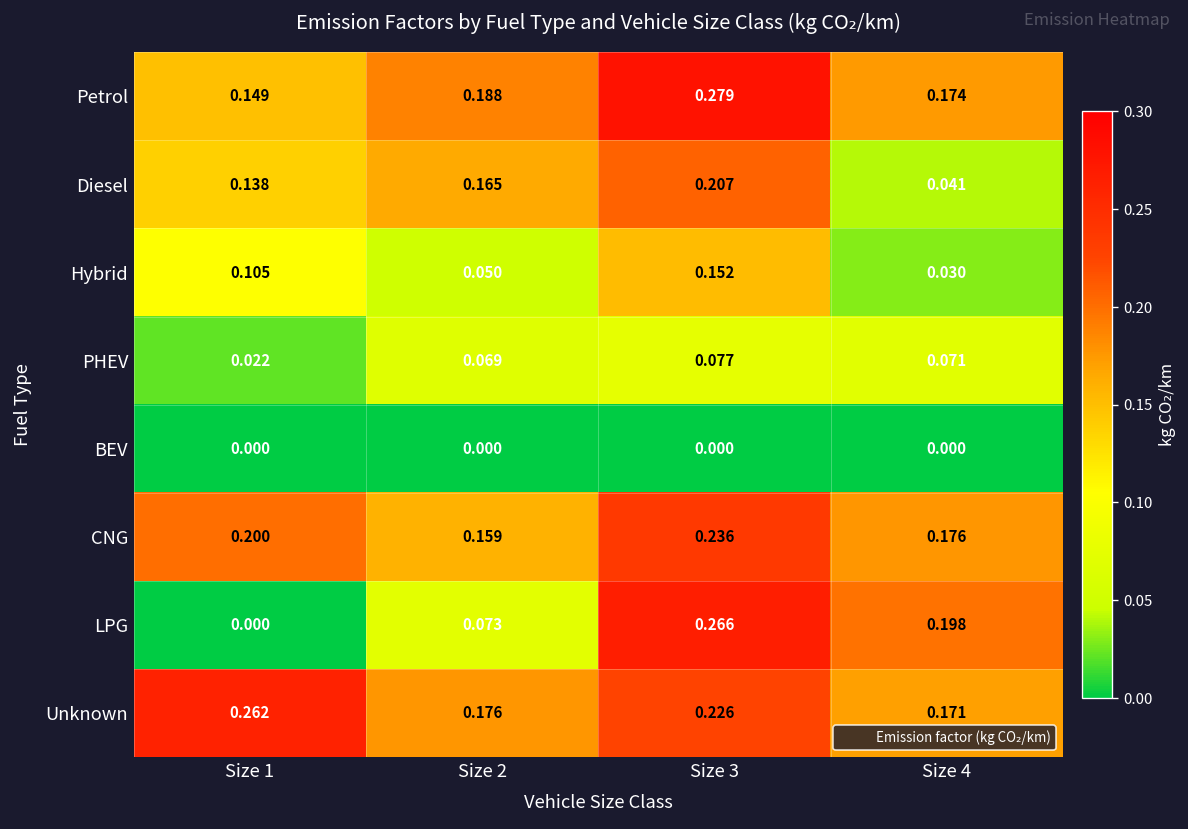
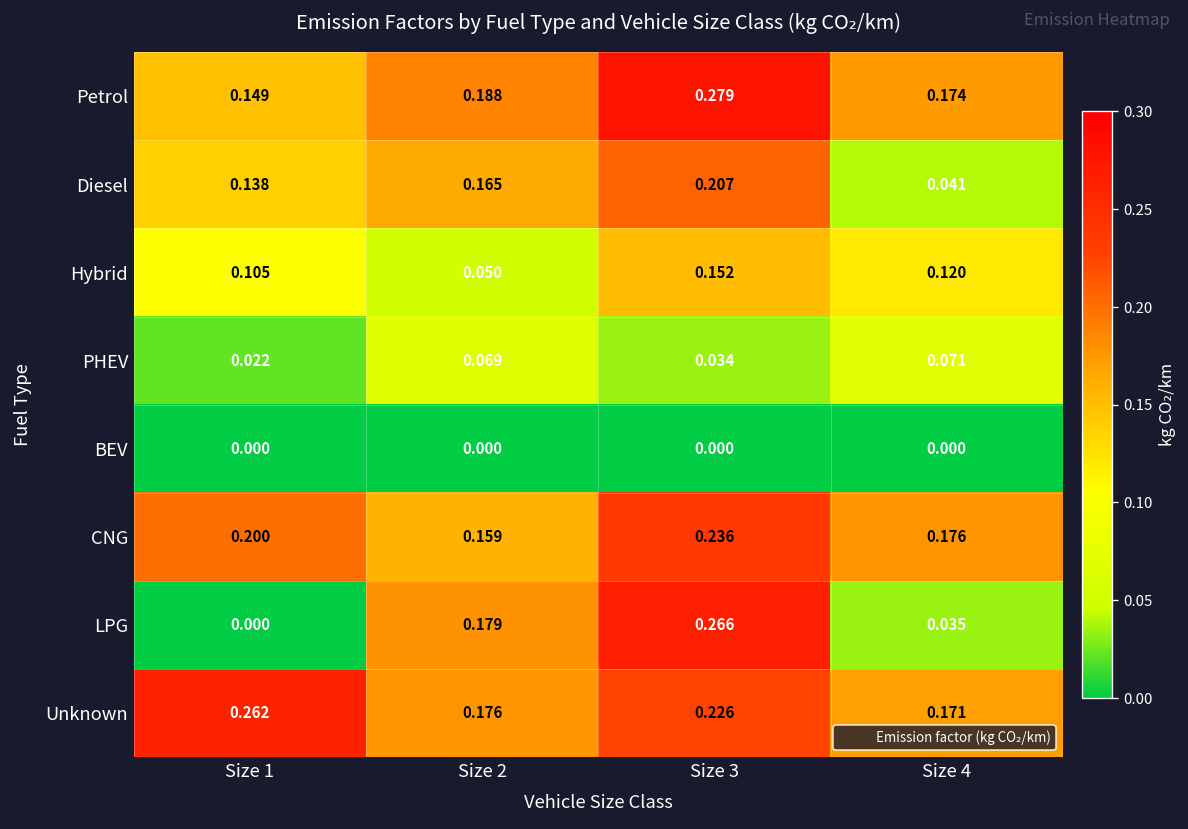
  {
    "Petrol": {
      "Size 1": 0.149,
      "Size 2": 0.188,
      "Size 3": 0.279,
      "Size 4": 0.174
    },
    "Diesel": {
      "Size 1": 0.138,
      "Size 2": 0.165,
      "Size 3": 0.207,
      "Size 4": 0.041
    },
    "Hybrid": {
      "Size 1": 0.105,
      "Size 2": 0.050,
      "Size 3": 0.152,
-     "Size 4": 0.030
+     "Size 4": 0.120
    },
    "PHEV": {
      "Size 1": 0.022,
      "Size 2": 0.069,
-     "Size 3": 0.077,
+     "Size 3": 0.034,
      "Size 4": 0.071
    },
    "BEV": {
      "Size 1": 0.000,
      "Size 2": 0.000,
      "Size 3": 0.000,
      "Size 4": 0.000
    },
    "CNG": {
      "Size 1": 0.200,
      "Size 2": 0.159,
      "Size 3": 0.236,
      "Size 4": 0.176
    },
    "LPG": {
      "Size 1": 0.000,
-     "Size 2": 0.073,
+     "Size 2": 0.179,
      "Size 3": 0.266,
-     "Size 4": 0.198
+     "Size 4": 0.035
    },
    "Unknown": {
      "Size 1": 0.262,
      "Size 2": 0.176,
      "Size 3": 0.226,
      "Size 4": 0.171
    }
  }
